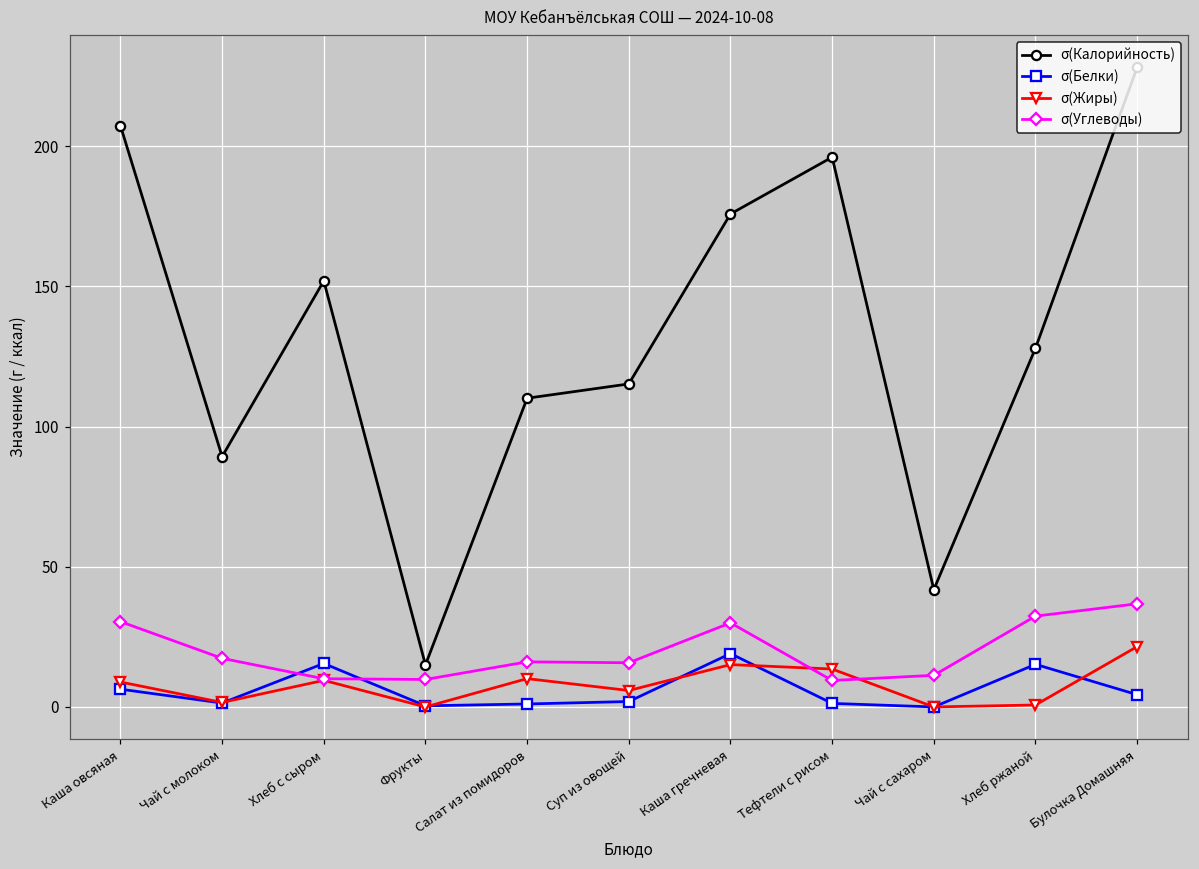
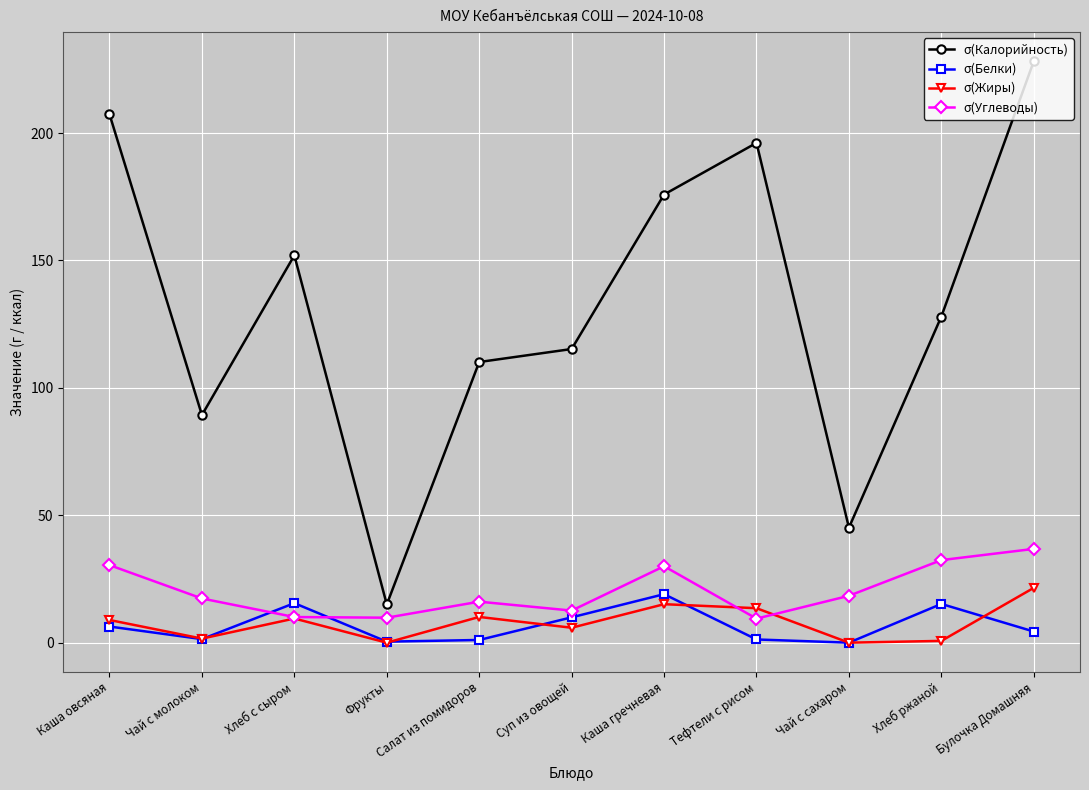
  {
    "σ(Калорийность)": {
      "Каша овсяная": 207,
      "Чай с молоком": 89,
      "Хлеб с сыром": 152,
      "Фрукты": 15,
      "Салат из помидоров": 110,
      "Суп из овощей": 115,
      "Каша гречневая": 176,
      "Тефтели с рисом": 196,
-     "Чай с сахаром": 42,
+     "Чай с сахаром": 45,
      "Хлеб ржаной": 128
    },
    "σ(Белки)": {
      "Каша овсяная": 6,
      "Хлеб с сыром": 16,
      "Салат из помидоров": 1,
-     "Суп из овощей": 2,
+     "Суп из овощей": 10,
      "Каша гречневая": 19,
      "Тефтели с рисом": 1,
      "Хлеб ржаной": 15,
      "Булочка Домашняя": 4
    },
    "σ(Жиры)": {
      "Каша овсяная": 9,
      "Салат из помидоров": 10,
      "Суп из овощей": 6,
      "Каша гречневая": 15,
      "Тефтели с рисом": 14,
      "Хлеб ржаной": 1,
      "Булочка Домашняя": 22
    },
    "σ(Углеводы)": {
      "Каша овсяная": 30,
      "Чай с молоком": 17,
      "Фрукты": 10,
      "Салат из помидоров": 16,
-     "Суп из овощей": 16,
+     "Суп из овощей": 13,
      "Каша гречневая": 30,
      "Тефтели с рисом": 9,
-     "Чай с сахаром": 11,
+     "Чай с сахаром": 18,
      "Хлеб ржаной": 32,
      "Булочка Домашняя": 37
    }
  }
